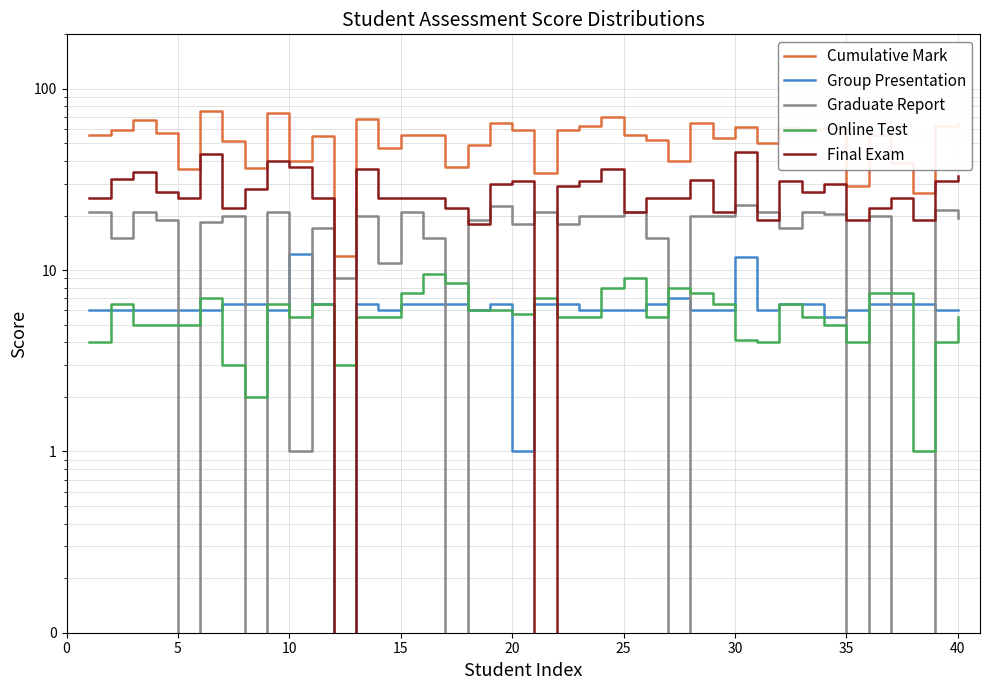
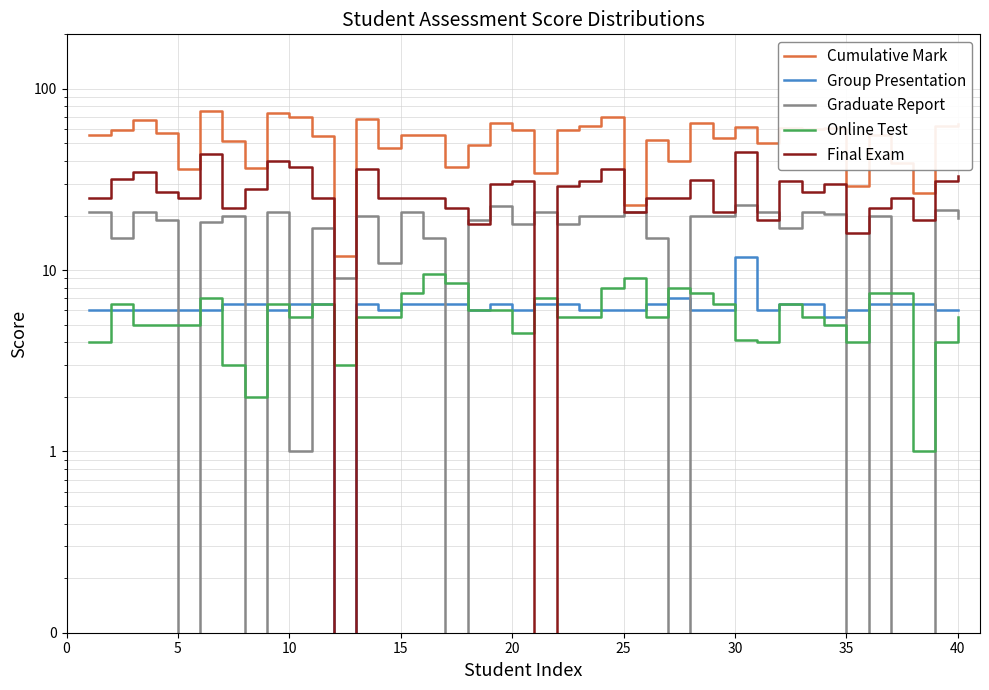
  {
    "Cumulative Mark": {
      "5": 36,
-     "10": 40,
+     "10": 70,
      "15": 56,
      "20": 60,
-     "25": 56,
+     "25": 23,
      "30": 62,
      "35": 29
    },
    "Group Presentation": {
      "5": 6.0,
-     "10": 12,
+     "10": 6.5,
      "15": 6.5,
-     "20": 1,
+     "20": 6,
      "25": 6.0,
      "30": 12,
      "35": 6.0,
      "40": 6.0
    },
    "Graduate Report": {
      "10": 1.0,
      "15": 21,
      "20": 18,
      "30": 23,
      "40": 20
    },
    "Online Test": {
      "5": 5.0,
      "10": 5.5,
      "15": 7.5,
-     "20": 5.7,
+     "20": 4.5,
      "25": 9,
      "30": 4.1,
      "35": 4.0,
      "40": 5.5
    },
    "Final Exam": {
      "5": 25,
      "10": 37,
      "15": 25,
      "20": 31,
      "30": 45,
-     "35": 19,
+     "35": 16,
      "40": 33
    }
  }
